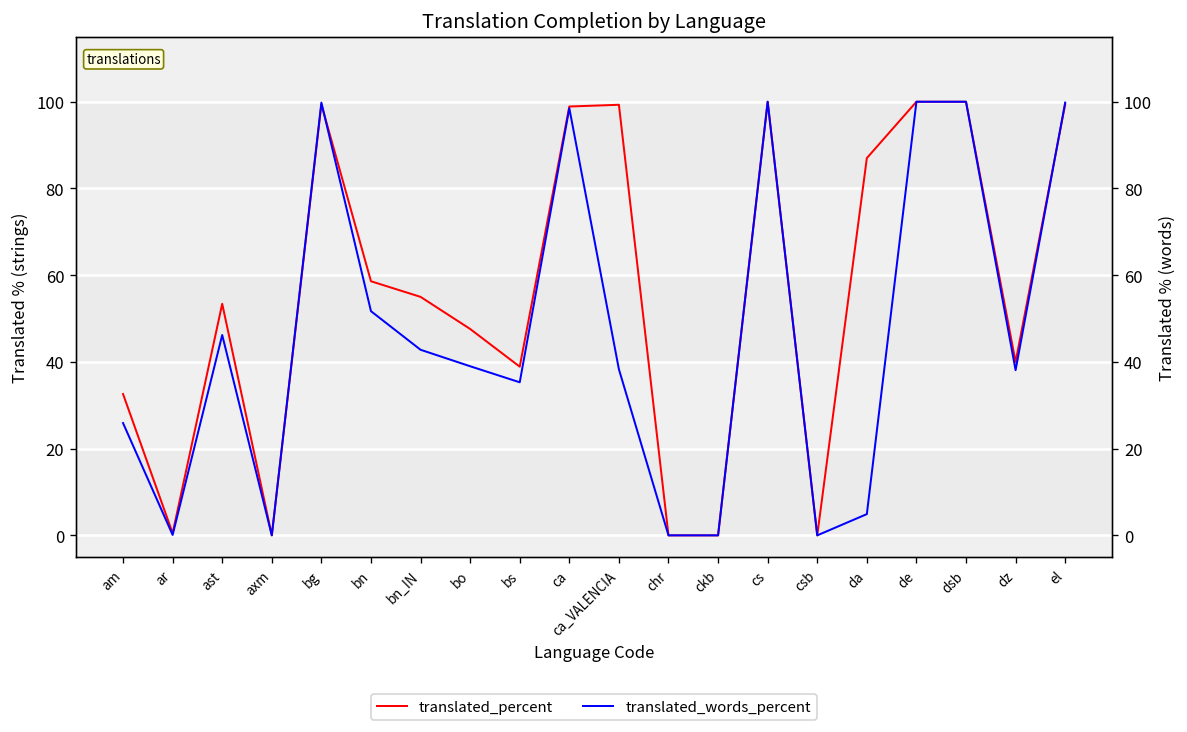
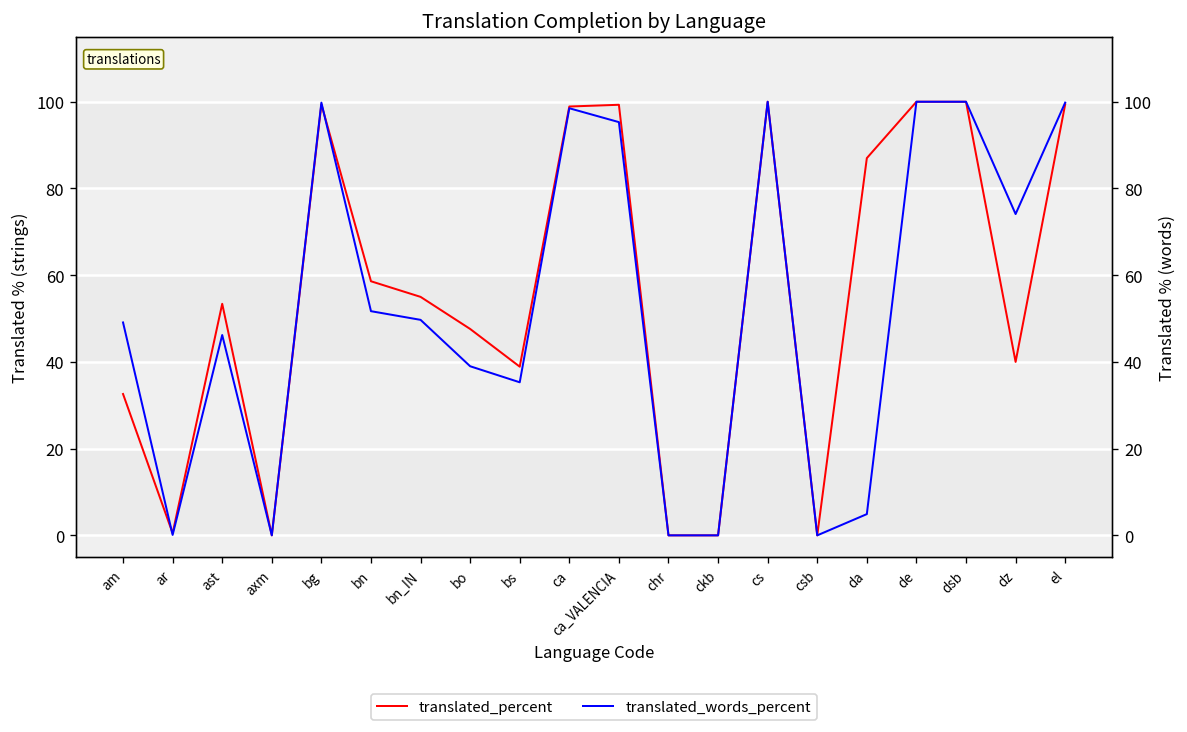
  {
    "translated_percent": {
      "am": 33,
      "ar": 1,
      "ast": 53,
      "axm": 0,
      "bg": 99,
      "bn": 59,
      "bn_IN": 55,
      "bo": 48,
      "bs": 39,
      "ca": 99,
      "ca_VALENCIA": 99,
      "chr": 0,
      "ckb": 0,
      "cs": 100,
      "csb": 0,
      "da": 87,
      "de": 100,
      "dsb": 100,
      "dz": 40,
      "el": 99
    },
    "translated_words_percent": {
-     "am": 26,
+     "am": 49,
      "ar": 0,
      "ast": 46,
      "axm": 0,
      "bg": 100,
      "bn": 52,
-     "bn_IN": 43,
+     "bn_IN": 50,
      "bo": 39,
      "bs": 35,
      "ca": 99,
-     "ca_VALENCIA": 38,
+     "ca_VALENCIA": 95,
      "chr": 0,
      "ckb": 0,
      "cs": 100,
      "csb": 0,
      "da": 5,
      "de": 100,
      "dsb": 100,
-     "dz": 38,
+     "dz": 74,
      "el": 100
    }
  }
